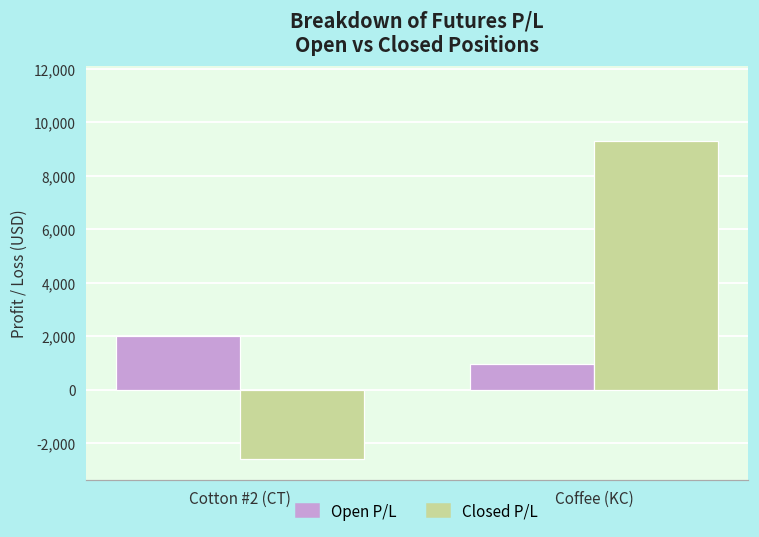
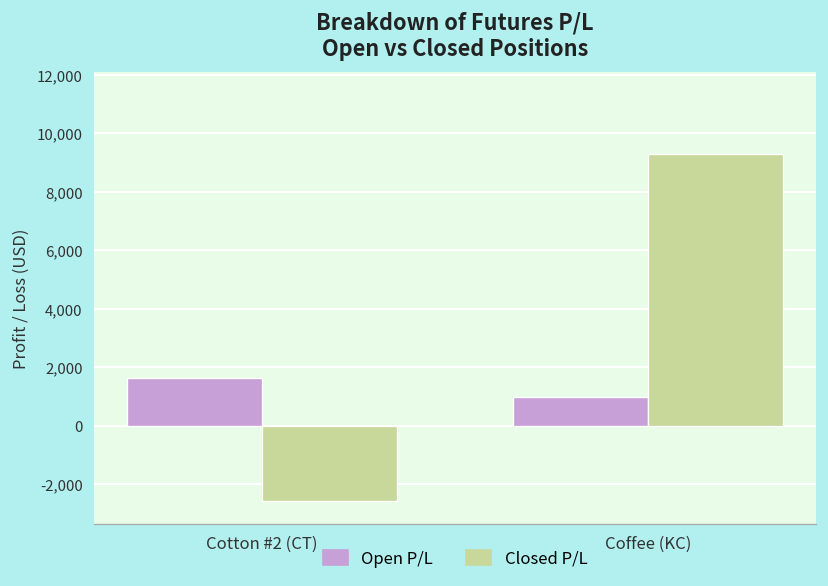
  {
    "Open P/L": {
-     "Cotton #2 (CT)": "2,000",
+     "Cotton #2 (CT)": "1,600",
      "Coffee (KC)": "1,000"
    },
    "Closed P/L": {
      "Cotton #2 (CT)": "-2,600",
      "Coffee (KC)": "9,300"
    }
  }
